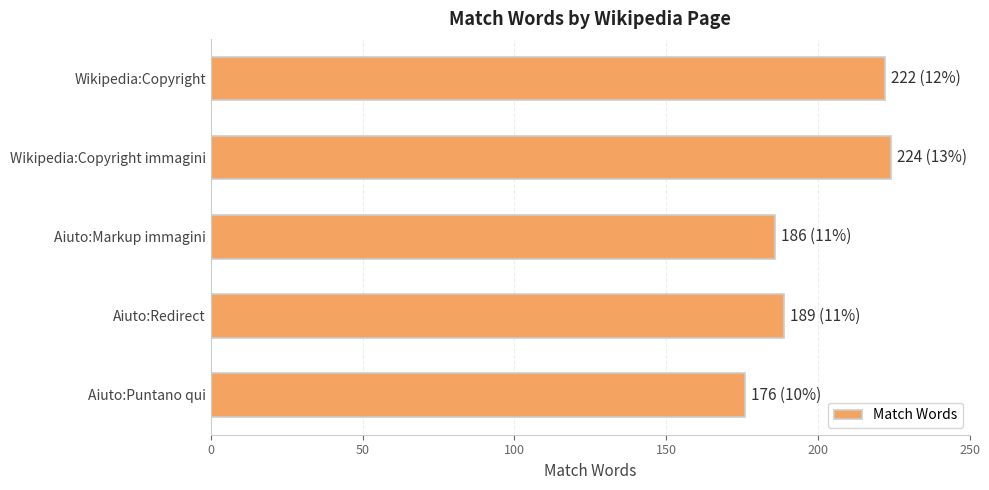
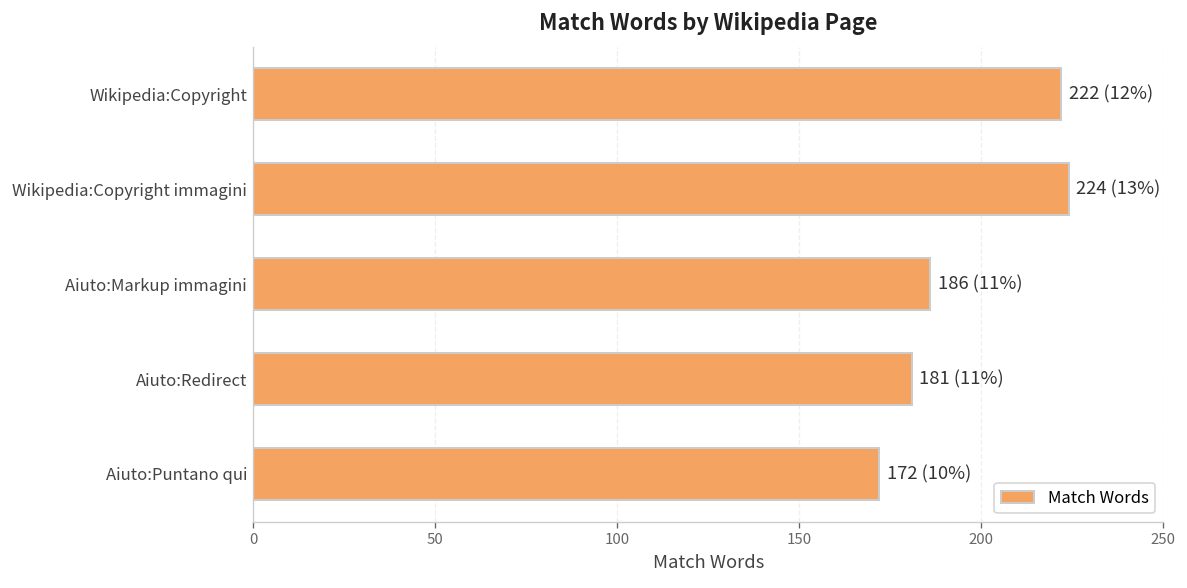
  {
    "Wikipedia:Copyright": 222,
    "Wikipedia:Copyright immagini": 224,
    "Aiuto:Markup immagini": 186,
-   "Aiuto:Redirect": 189,
-   "Aiuto:Puntano qui": 176
+   "Aiuto:Redirect": 181,
+   "Aiuto:Puntano qui": 172
  }
